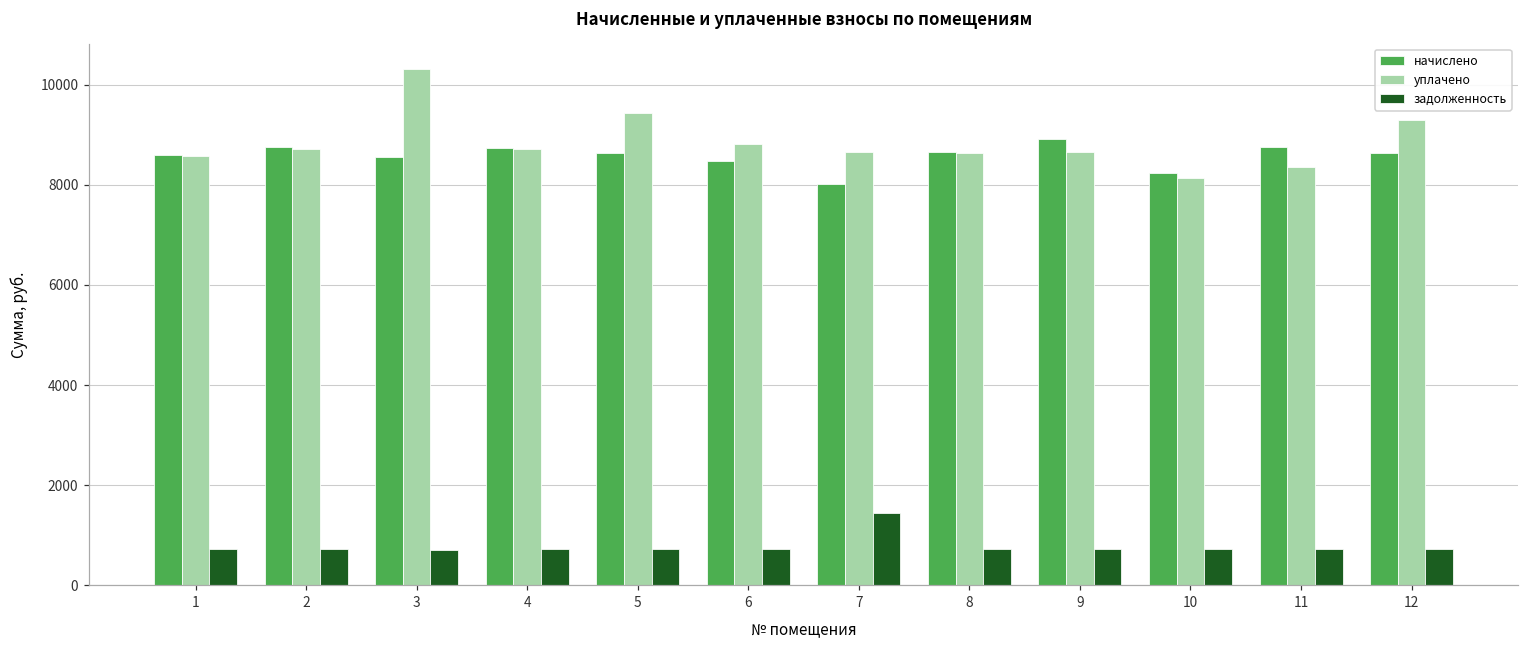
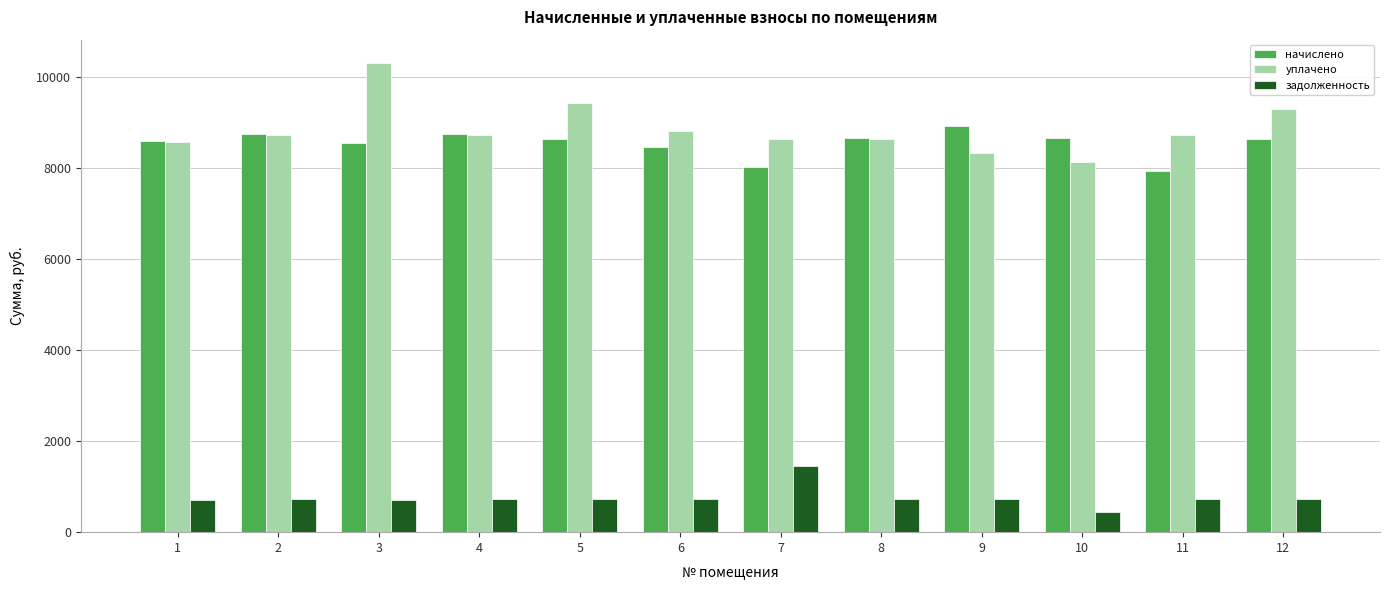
  {
    "начислено": {
      "1": 8600,
      "2": 8800,
      "3": 8600,
      "4": 8700,
      "5": 8600,
      "6": 8500,
      "7": 8000,
      "8": 8700,
      "9": 8900,
-     "10": 8200,
-     "11": 8800,
+     "10": 8700,
+     "11": 7900,
      "12": 8600
    },
    "уплачено": {
      "1": 8600,
      "2": 8700,
      "3": 10300,
      "4": 8700,
      "5": 9400,
      "6": 8800,
      "7": 8600,
      "8": 8600,
-     "9": 8600,
+     "9": 8300,
      "10": 8100,
-     "11": 8300,
+     "11": 8700,
      "12": 9300
    },
    "задолженность": {
      "1": 700,
      "2": 700,
      "3": 700,
      "4": 700,
      "5": 700,
      "6": 700,
      "7": 1500,
      "8": 700,
      "9": 700,
-     "10": 700,
+     "10": 400,
      "11": 700,
      "12": 700
    }
  }
